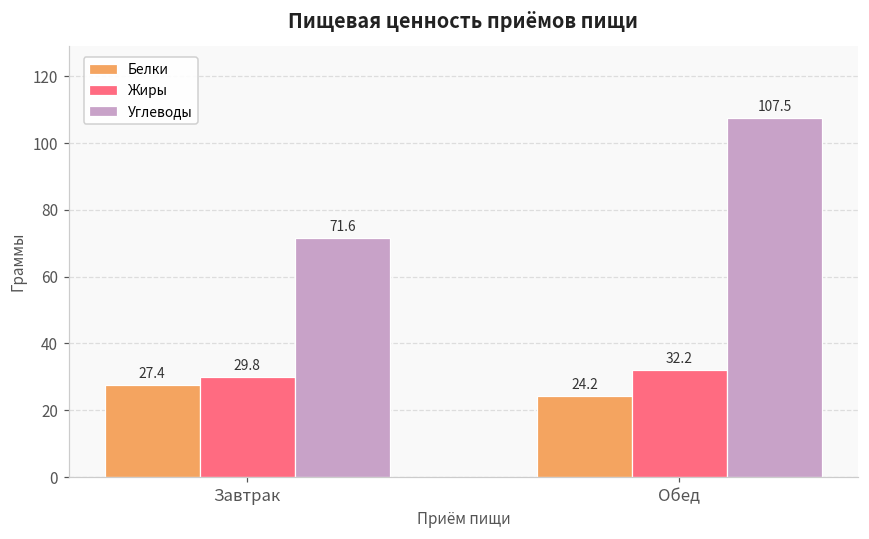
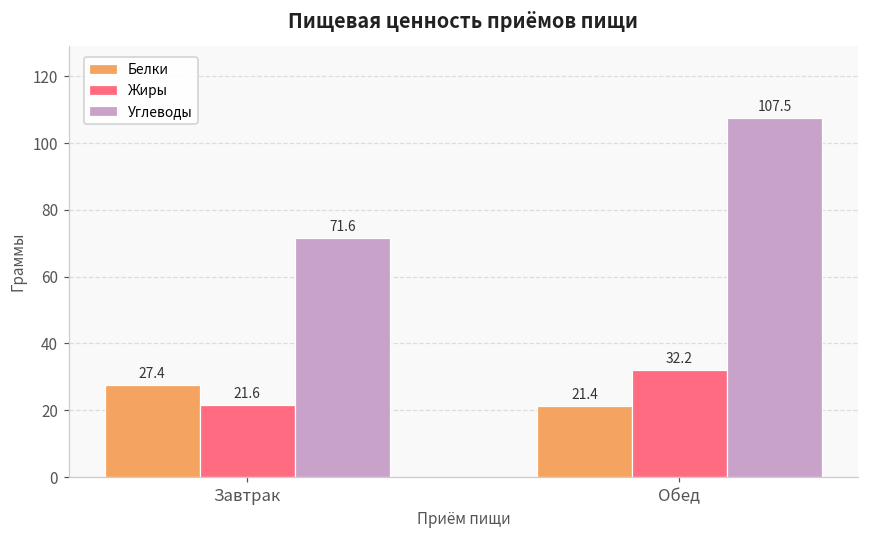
  {
    "Белки": {
      "Завтрак": 27.4,
-     "Обед": 24.2
+     "Обед": 21.4
    },
    "Жиры": {
-     "Завтрак": 29.8,
+     "Завтрак": 21.6,
      "Обед": 32.2
    },
    "Углеводы": {
      "Завтрак": 71.6,
      "Обед": 107.5
    }
  }
